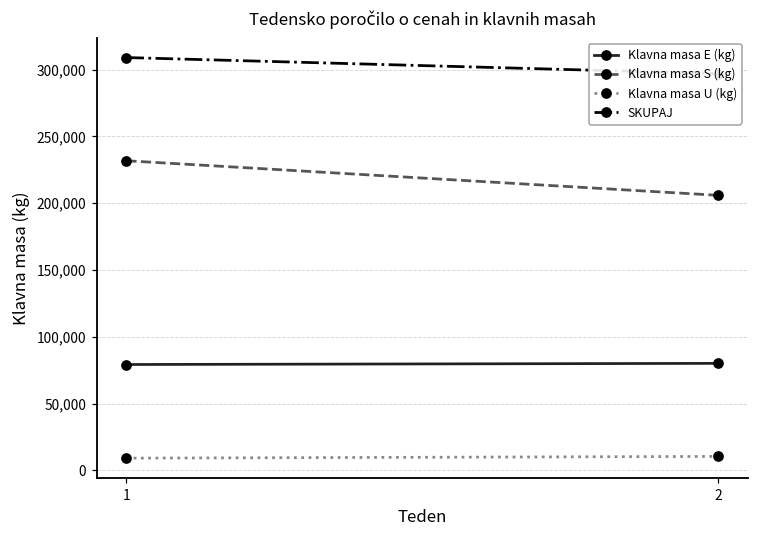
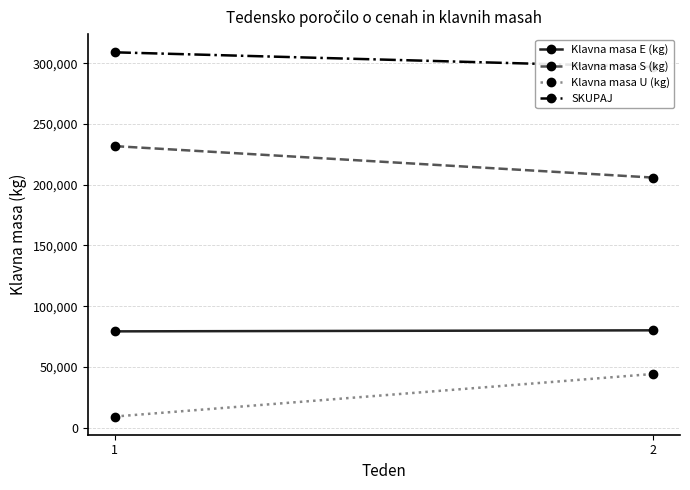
  {
    "Klavna masa S (kg)": {
      "1": "232,000",
      "2": "206,000"
    },
    "Klavna masa U (kg)": {
      "1": "9,000",
-     "2": "10,000"
+     "2": "44,000"
    }
  }
